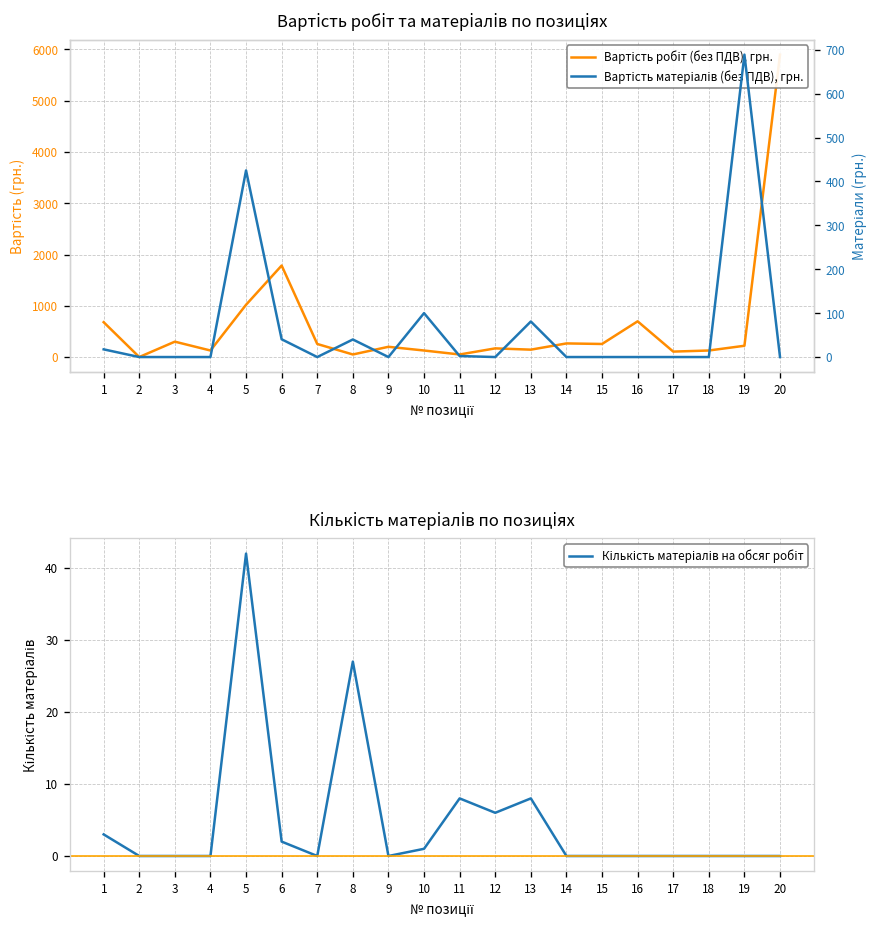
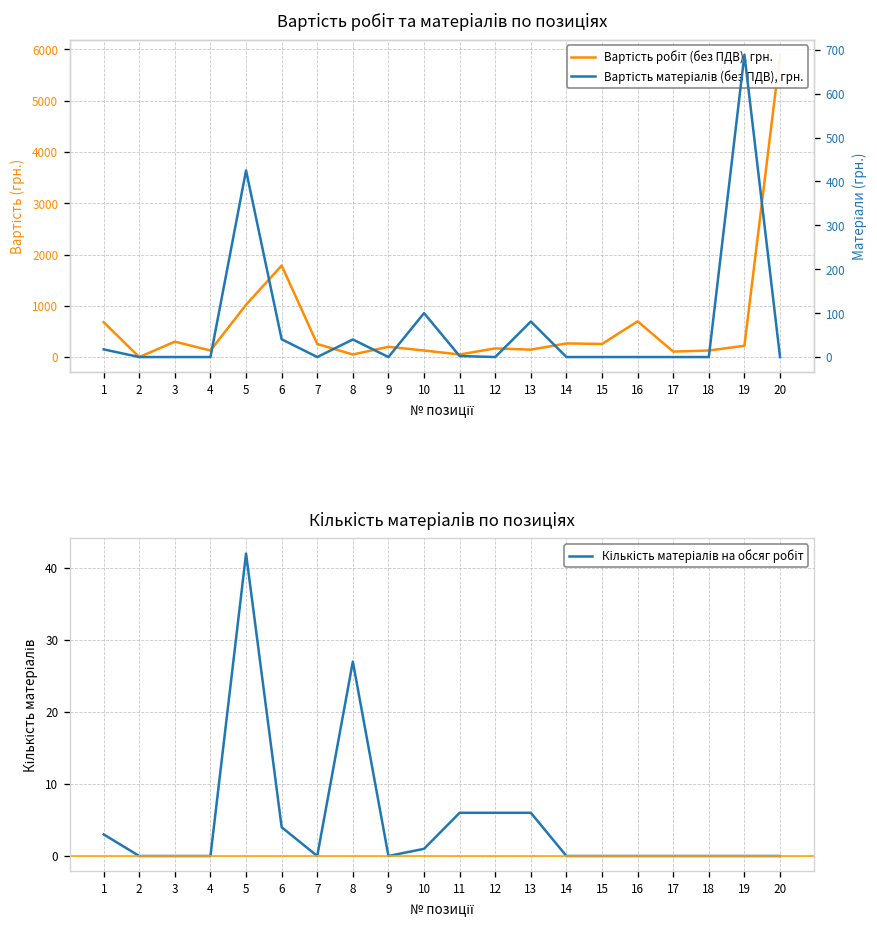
  {
    "Кількість матеріалів по позиціях": {
      "1": 3,
      "2": 0,
      "3": 0,
      "4": 0,
      "5": 42,
-     "6": 2,
+     "6": 4,
      "7": 0,
      "8": 27,
      "9": 0,
      "10": 1,
-     "11": 8,
+     "11": 6,
      "12": 6,
-     "13": 8,
+     "13": 6,
      "14": 0,
      "15": 0,
      "16": 0,
      "17": 0,
      "18": 0,
      "19": 0,
      "20": 0
    }
  }
